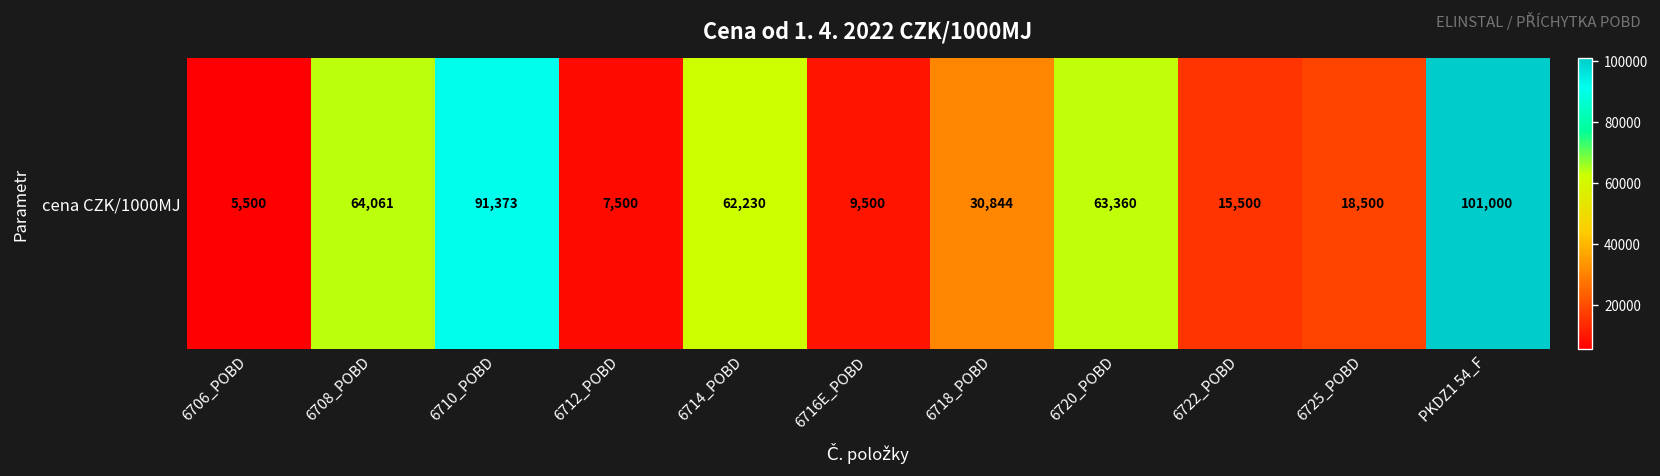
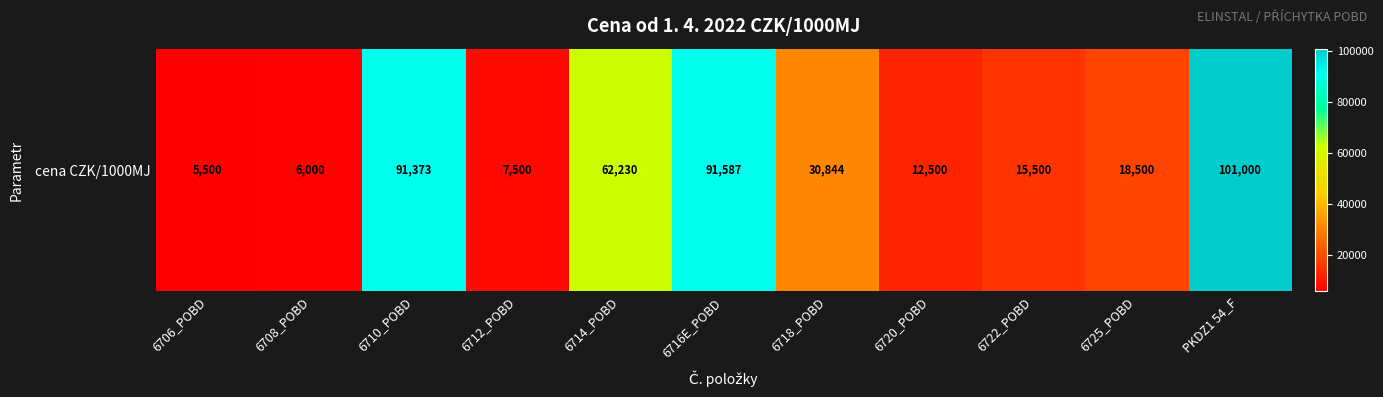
  {
    "cena CZK/1000MJ": {
      "6706_POBD": "5,500",
-     "6708_POBD": "64,061",
+     "6708_POBD": "6,000",
      "6710_POBD": "91,373",
      "6712_POBD": "7,500",
      "6714_POBD": "62,230",
-     "6716E_POBD": "9,500",
+     "6716E_POBD": "91,587",
      "6718_POBD": "30,844",
-     "6720_POBD": "63,360",
+     "6720_POBD": "12,500",
      "6722_POBD": "15,500",
      "6725_POBD": "18,500",
      "PKDZ1 54_F": "101,000"
    }
  }
